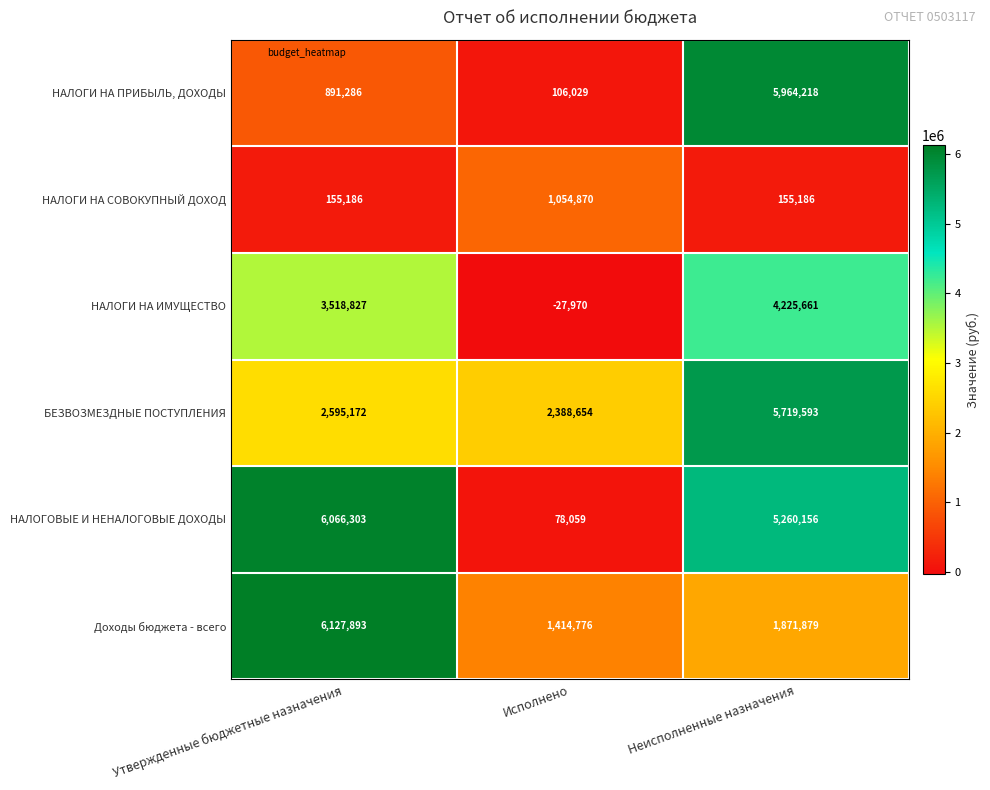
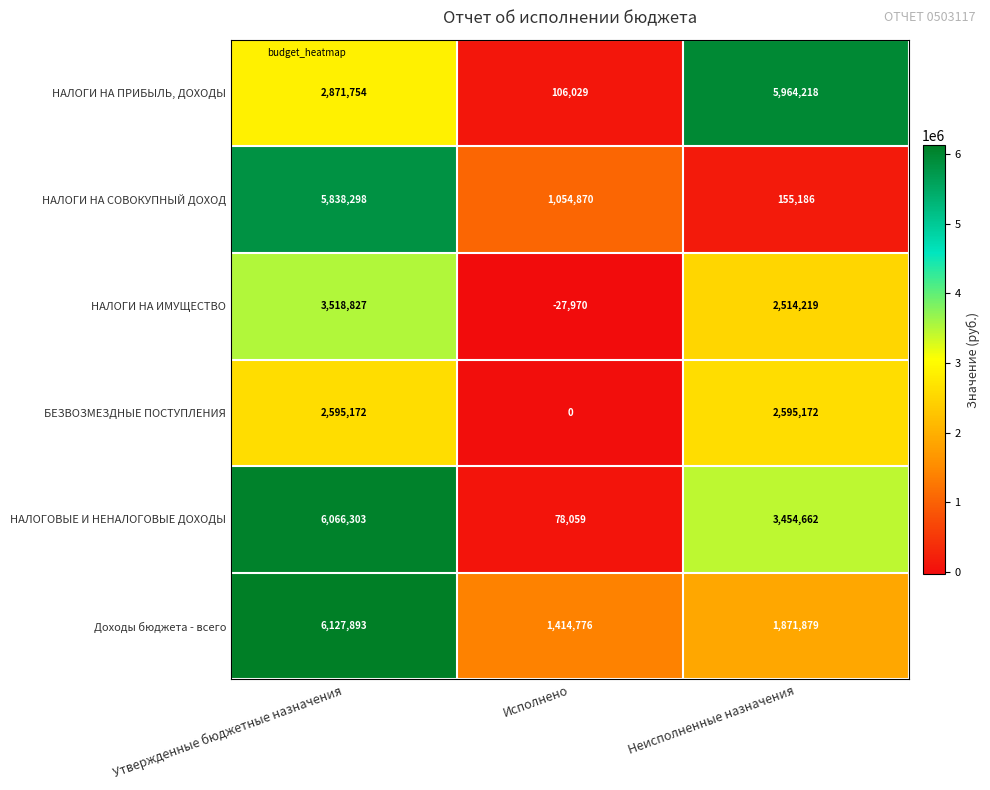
  {
    "НАЛОГИ НА ПРИБЫЛЬ, ДОХОДЫ": {
-     "Утвержденные бюджетные назначения": "891,286",
+     "Утвержденные бюджетные назначения": "2,871,754",
      "Исполнено": "106,029",
      "Неисполненные назначения": "5,964,218"
    },
    "НАЛОГИ НА СОВОКУПНЫЙ ДОХОД": {
-     "Утвержденные бюджетные назначения": "155,186",
+     "Утвержденные бюджетные назначения": "5,838,298",
      "Исполнено": "1,054,870",
      "Неисполненные назначения": "155,186"
    },
    "НАЛОГИ НА ИМУЩЕСТВО": {
      "Утвержденные бюджетные назначения": "3,518,827",
      "Исполнено": "-27,970",
-     "Неисполненные назначения": "4,225,661"
+     "Неисполненные назначения": "2,514,219"
    },
    "БЕЗВОЗМЕЗДНЫЕ ПОСТУПЛЕНИЯ": {
      "Утвержденные бюджетные назначения": "2,595,172",
-     "Исполнено": "2,388,654",
-     "Неисполненные назначения": "5,719,593"
+     "Исполнено": "0",
+     "Неисполненные назначения": "2,595,172"
    },
    "НАЛОГОВЫЕ И НЕНАЛОГОВЫЕ ДОХОДЫ": {
      "Утвержденные бюджетные назначения": "6,066,303",
      "Исполнено": "78,059",
-     "Неисполненные назначения": "5,260,156"
+     "Неисполненные назначения": "3,454,662"
    },
    "Доходы бюджета - всего": {
      "Утвержденные бюджетные назначения": "6,127,893",
      "Исполнено": "1,414,776",
      "Неисполненные назначения": "1,871,879"
    }
  }
